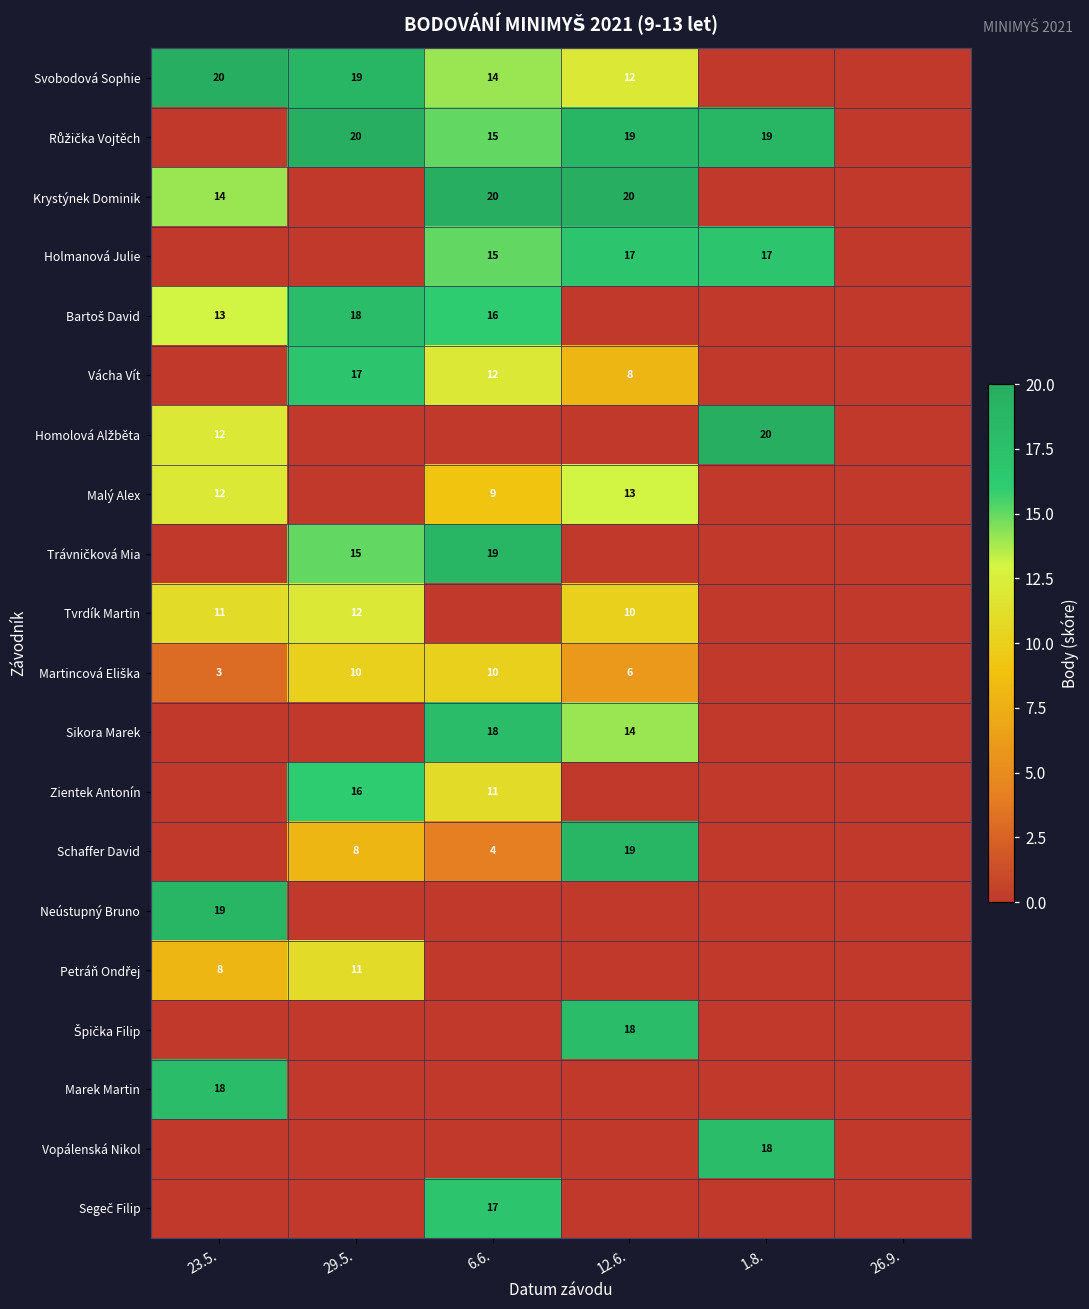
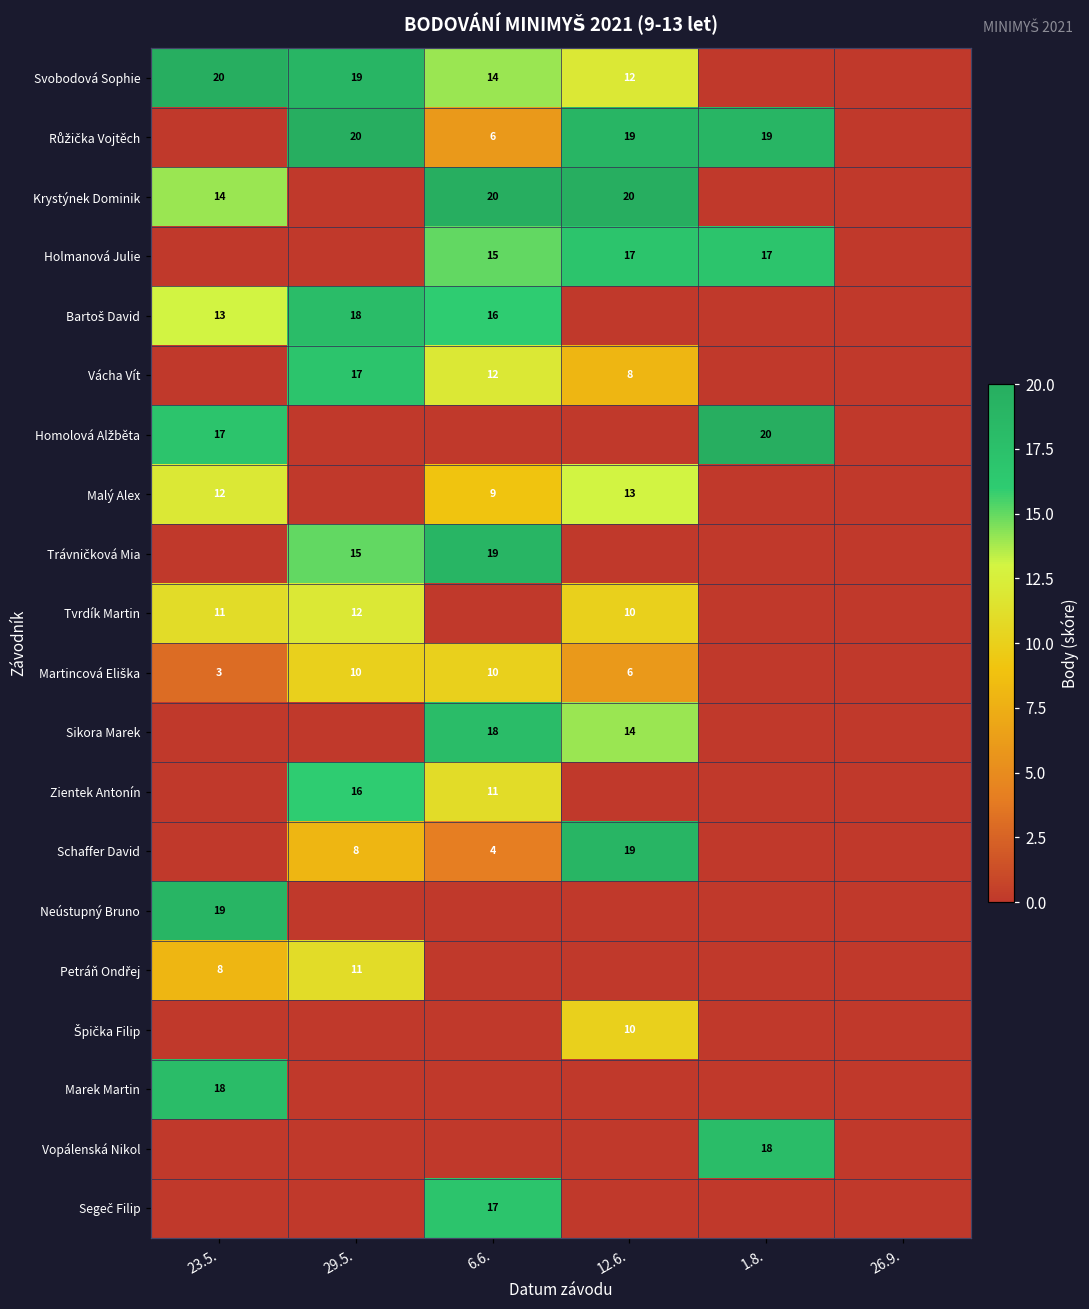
  {
    "Svobodová Sophie": {
      "23.5.": 20,
      "29.5.": 19,
      "6.6.": 14,
      "12.6.": 12
    },
    "Růžička Vojtěch": {
      "29.5.": 20,
-     "6.6.": 15,
+     "6.6.": 6,
      "12.6.": 19,
      "1.8.": 19
    },
    "Krystýnek Dominik": {
      "23.5.": 14,
      "6.6.": 20,
      "12.6.": 20
    },
    "Holmanová Julie": {
      "6.6.": 15,
      "12.6.": 17,
      "1.8.": 17
    },
    "Bartoš David": {
      "23.5.": 13,
      "29.5.": 18,
      "6.6.": 16
    },
    "Vácha Vít": {
      "29.5.": 17,
      "6.6.": 12,
      "12.6.": 8
    },
    "Homolová Alžběta": {
-     "23.5.": 12,
+     "23.5.": 17,
      "1.8.": 20
    },
    "Malý Alex": {
      "23.5.": 12,
      "6.6.": 9,
      "12.6.": 13
    },
    "Trávničková Mia": {
      "29.5.": 15,
      "6.6.": 19
    },
    "Tvrdík Martin": {
      "23.5.": 11,
      "29.5.": 12,
      "12.6.": 10
    },
    "Martincová Eliška": {
      "23.5.": 3,
      "29.5.": 10,
      "6.6.": 10,
      "12.6.": 6
    },
    "Sikora Marek": {
      "6.6.": 18,
      "12.6.": 14
    },
    "Zientek Antonín": {
      "29.5.": 16,
      "6.6.": 11
    },
    "Schaffer David": {
      "29.5.": 8,
      "6.6.": 4,
      "12.6.": 19
    },
    "Neústupný Bruno": {
      "23.5.": 19
    },
    "Petráň Ondřej": {
      "23.5.": 8,
      "29.5.": 11
    },
    "Špička Filip": {
-     "12.6.": 18
+     "12.6.": 10
    },
    "Marek Martin": {
      "23.5.": 18
    },
    "Vopálenská Nikol": {
      "1.8.": 18
    },
    "Segeč Filip": {
      "6.6.": 17
    }
  }
